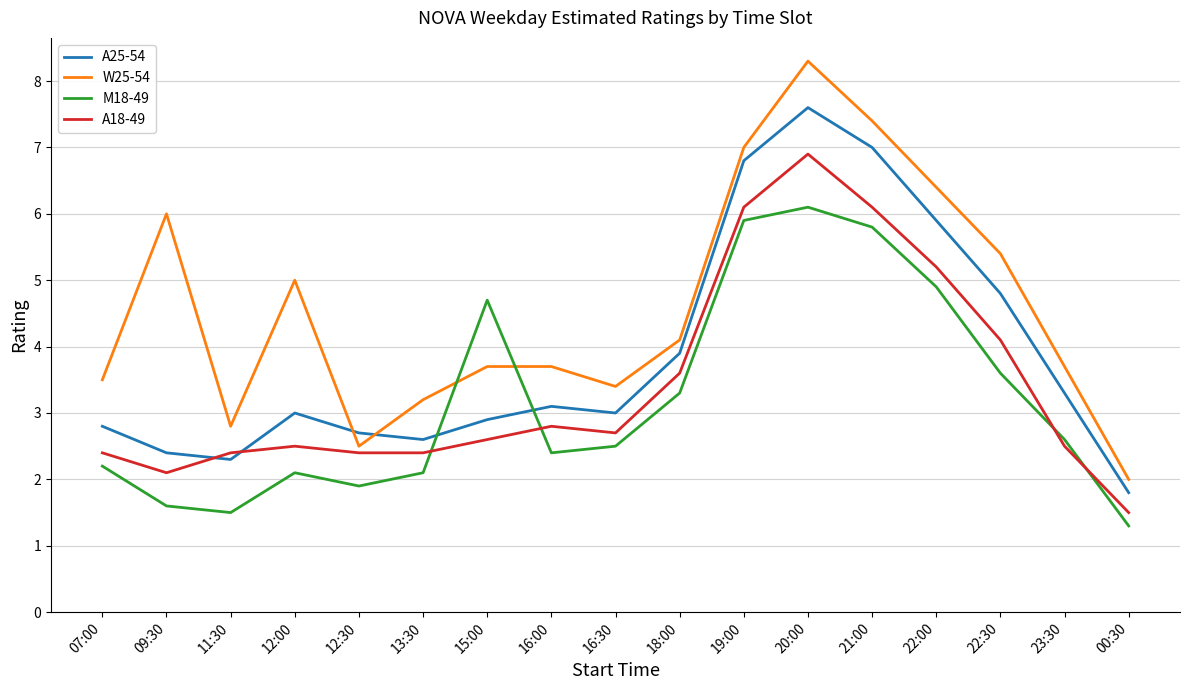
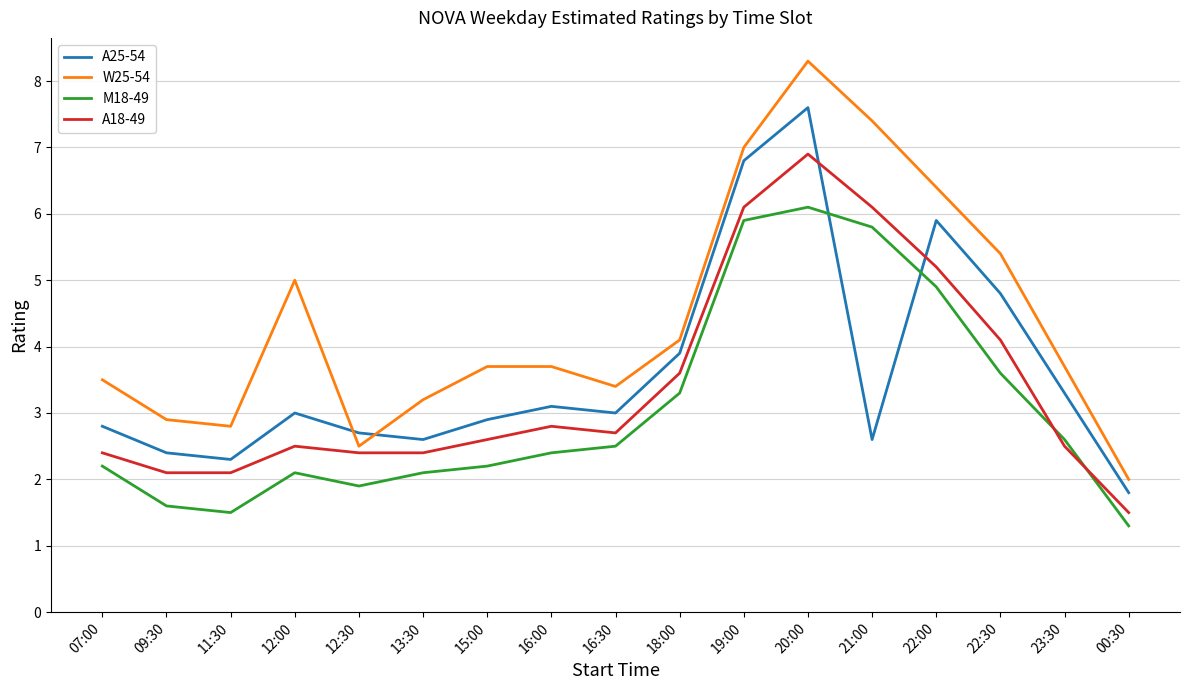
  {
    "A25-54": {
      "07:00": 2.8,
      "09:30": 2.4,
      "11:30": 2.3,
      "12:00": 3.0,
      "12:30": 2.7,
      "13:30": 2.6,
      "15:00": 2.9,
      "16:00": 3.1,
      "16:30": 3.0,
      "18:00": 3.9,
      "19:00": 6.8,
      "20:00": 7.6,
-     "21:00": 7.0,
+     "21:00": 2.6,
      "22:00": 5.9,
      "22:30": 4.8,
      "23:30": 3.3,
      "00:30": 1.8
    },
    "W25-54": {
      "07:00": 3.5,
-     "09:30": 6.0,
+     "09:30": 2.9,
      "11:30": 2.8,
      "12:00": 5.0,
      "12:30": 2.5,
      "13:30": 3.2,
      "15:00": 3.7,
      "16:00": 3.7,
      "16:30": 3.4,
      "18:00": 4.1,
      "19:00": 7.0,
      "20:00": 8.3,
      "21:00": 7.4,
      "22:00": 6.4,
      "22:30": 5.4,
      "23:30": 3.7,
      "00:30": 2.0
    },
    "M18-49": {
      "07:00": 2.2,
      "09:30": 1.6,
      "11:30": 1.5,
      "12:00": 2.1,
      "12:30": 1.9,
      "13:30": 2.1,
-     "15:00": 4.7,
+     "15:00": 2.2,
      "16:00": 2.4,
      "16:30": 2.5,
      "18:00": 3.3,
      "19:00": 5.9,
      "20:00": 6.1,
      "21:00": 5.8,
      "22:00": 4.9,
      "22:30": 3.6,
      "23:30": 2.6,
      "00:30": 1.3
    },
    "A18-49": {
      "07:00": 2.4,
      "09:30": 2.1,
-     "11:30": 2.4,
+     "11:30": 2.1,
      "12:00": 2.5,
      "12:30": 2.4,
      "13:30": 2.4,
      "15:00": 2.6,
      "16:00": 2.8,
      "16:30": 2.7,
      "18:00": 3.6,
      "19:00": 6.1,
      "20:00": 6.9,
      "21:00": 6.1,
      "22:00": 5.2,
      "22:30": 4.1,
      "23:30": 2.5,
      "00:30": 1.5
    }
  }
